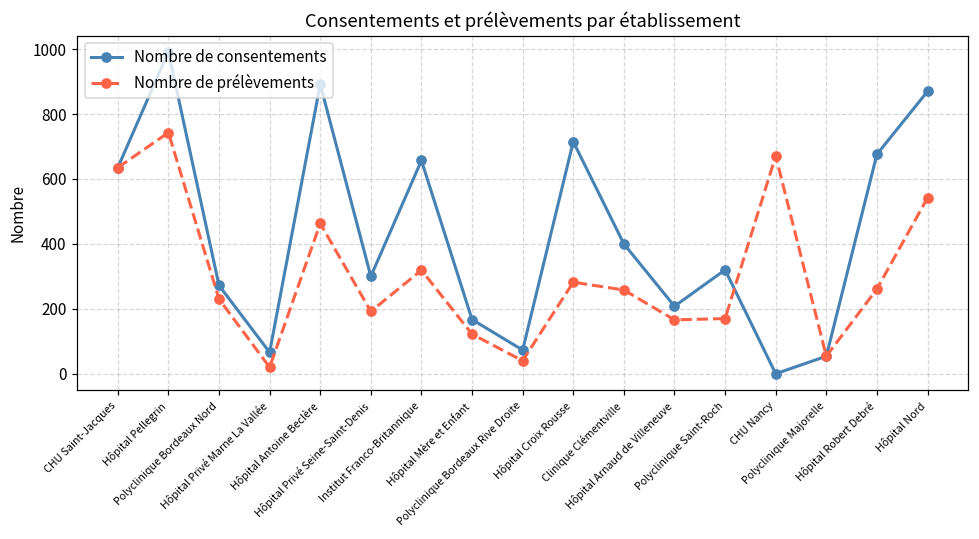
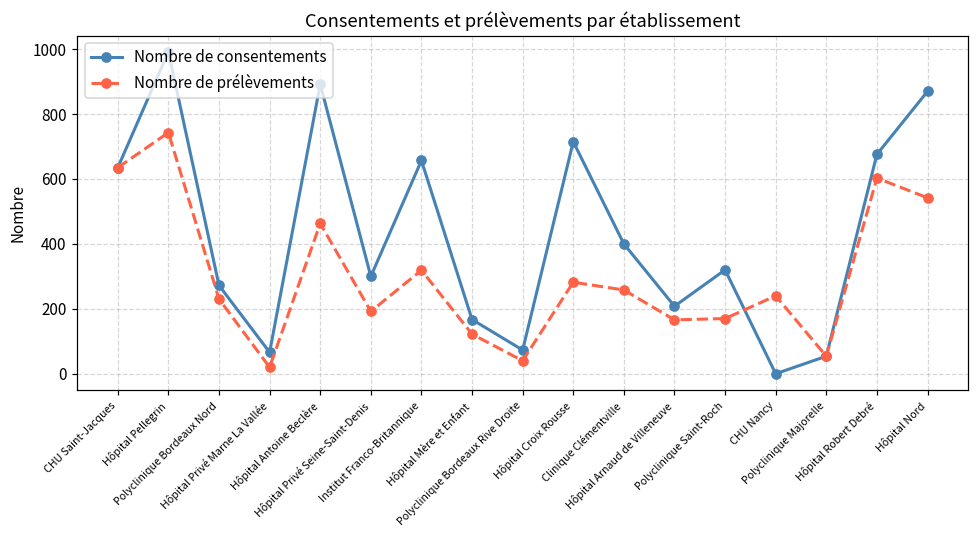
  {
    "Nombre de consentements": {
      "Polyclinique Bordeaux Nord": 270,
      "Hôpital Privé Marne La Vallée": 70,
      "Hôpital Privé Seine-Saint-Denis": 300,
      "Institut Franco-Britannique": 660,
      "Hôpital Mère et Enfant": 170,
      "Polyclinique Bordeaux Rive Droite": 70,
      "Hôpital Croix Rousse": 720,
      "Clinique Clémentville": 400,
      "Hôpital Arnaud de Villeneuve": 210,
      "Polyclinique Saint-Roch": 320,
      "CHU Nancy": 0,
      "Hôpital Robert Debré": 680,
      "Hôpital Nord": 870
    },
    "Nombre de prélèvements": {
      "Hôpital Pellegrin": 740,
      "Polyclinique Bordeaux Nord": 230,
      "Hôpital Privé Marne La Vallée": 20,
      "Hôpital Antoine Beclère": 460,
      "Hôpital Privé Seine-Saint-Denis": 190,
      "Institut Franco-Britannique": 320,
      "Hôpital Mère et Enfant": 120,
      "Polyclinique Bordeaux Rive Droite": 40,
      "Hôpital Croix Rousse": 280,
      "Clinique Clémentville": 260,
      "Hôpital Arnaud de Villeneuve": 170,
      "Polyclinique Saint-Roch": 170,
-     "CHU Nancy": 670,
-     "Hôpital Robert Debré": 260,
+     "CHU Nancy": 240,
+     "Hôpital Robert Debré": 600,
      "Hôpital Nord": 540
    }
  }
